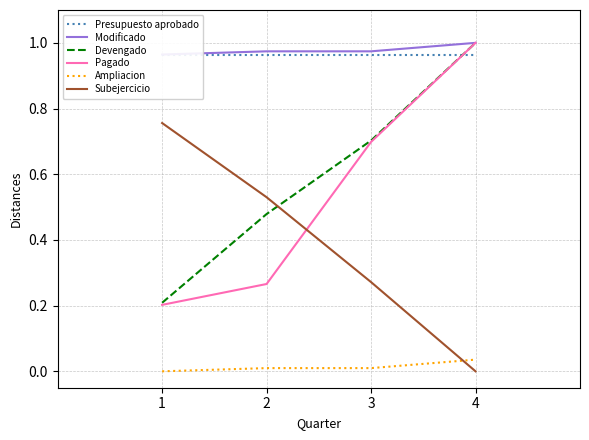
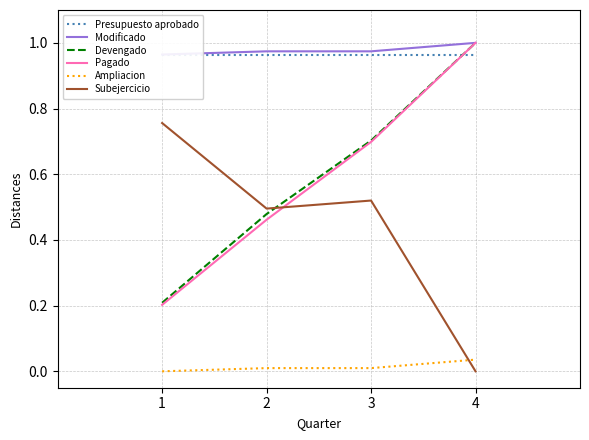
  {
    "Presupuesto aprobado": {
      "2": 0.96,
      "3": 0.96,
      "4": 0.96
    },
    "Modificado": {
      "2": 0.97,
      "3": 0.97
    },
    "Devengado": {
      "2": 0.48
    },
    "Pagado": {
-     "2": 0.27
+     "2": 0.46
    },
    "Ampliacion": {
      "1": 0.00,
      "2": 0.01,
      "3": 0.01,
      "4": 0.04
    },
    "Subejercicio": {
      "1": 0.76,
-     "2": 0.53,
-     "3": 0.27,
+     "2": 0.50,
+     "3": 0.52,
      "4": 0.00
    }
  }
